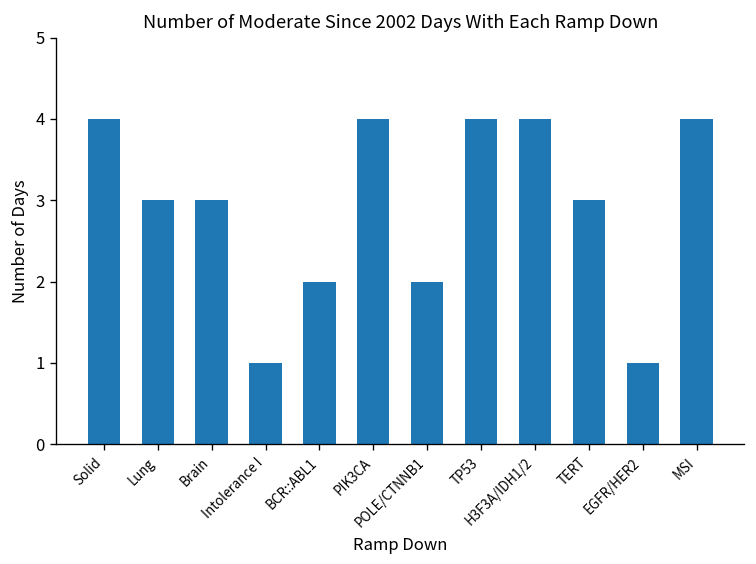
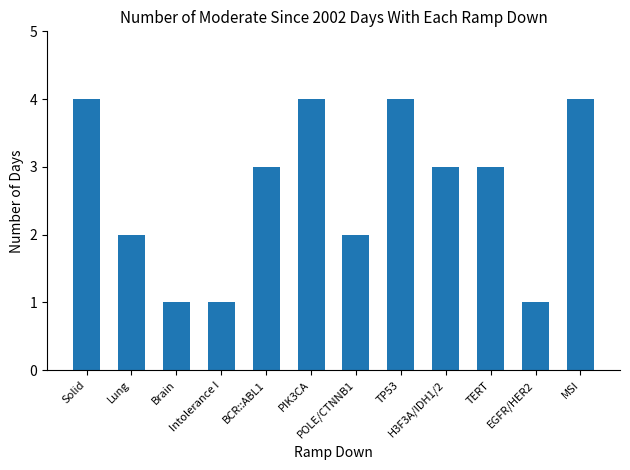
  {
    "Solid": 4,
-   "Lung": 3,
-   "Brain": 3,
+   "Lung": 2,
+   "Brain": 1,
    "Intolerance I": 1,
-   "BCR::ABL1": 2,
+   "BCR::ABL1": 3,
    "PIK3CA": 4,
    "POLE/CTNNB1": 2,
    "TP53": 4,
-   "H3F3A/IDH1/2": 4,
+   "H3F3A/IDH1/2": 3,
    "TERT": 3,
    "EGFR/HER2": 1,
    "MSI": 4
  }
